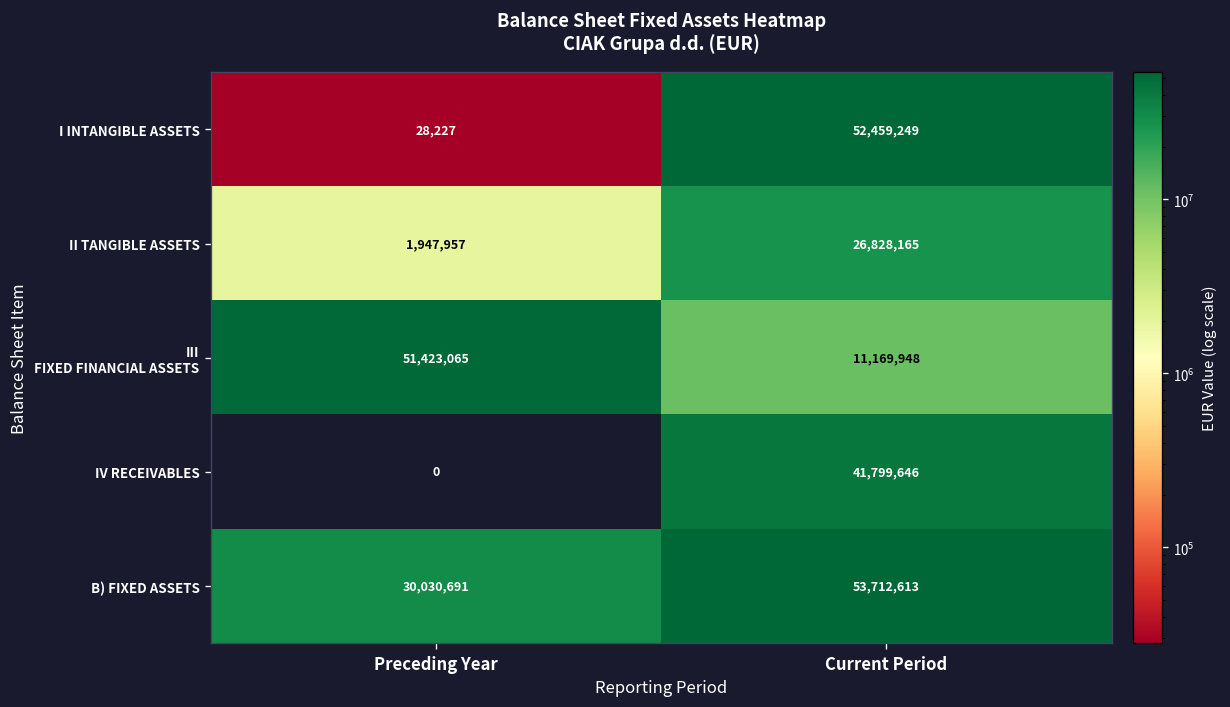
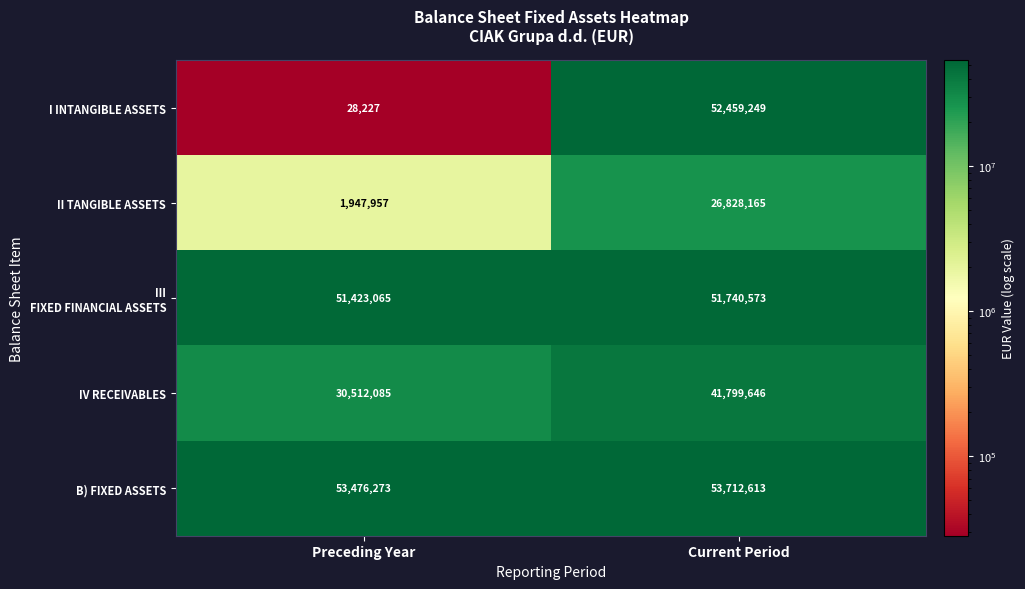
  {
    "I INTANGIBLE ASSETS": {
      "Preceding Year": "28,227",
      "Current Period": "52,459,249"
    },
    "II TANGIBLE ASSETS": {
      "Preceding Year": "1,947,957",
      "Current Period": "26,828,165"
    },
    "III FIXED FINANCIAL ASSETS": {
      "Preceding Year": "51,423,065",
-     "Current Period": "11,169,948"
+     "Current Period": "51,740,573"
    },
    "IV RECEIVABLES": {
-     "Preceding Year": "0",
+     "Preceding Year": "30,512,085",
      "Current Period": "41,799,646"
    },
    "B) FIXED ASSETS": {
-     "Preceding Year": "30,030,691",
+     "Preceding Year": "53,476,273",
      "Current Period": "53,712,613"
    }
  }
